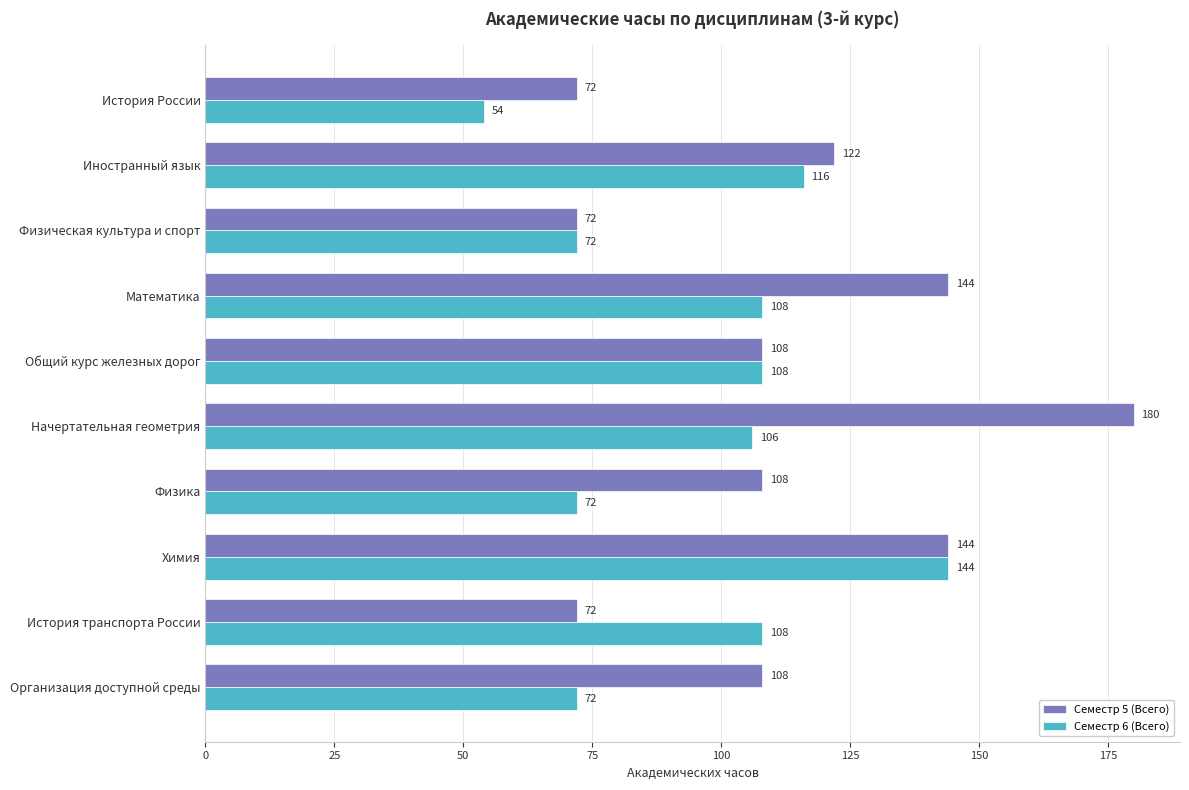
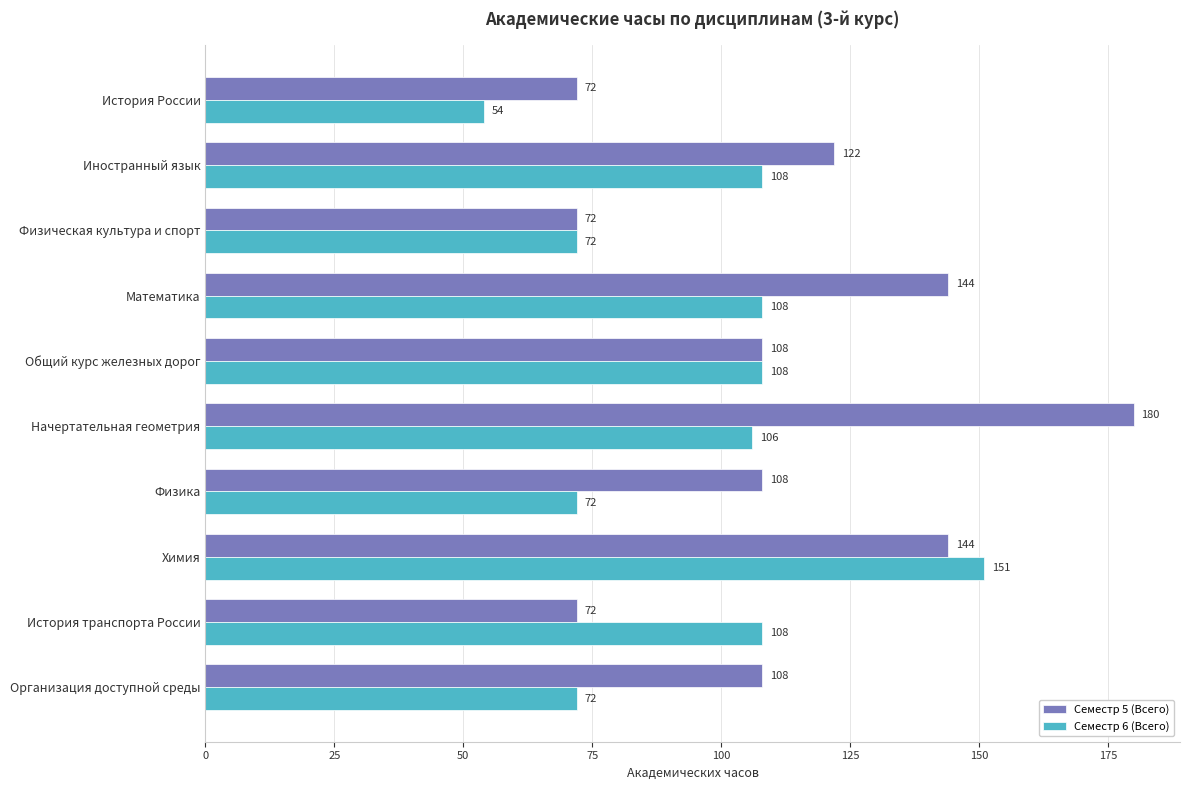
  {
    "Семестр 5 (Всего)": {
      "История России": 72,
      "Иностранный язык": 122,
      "Физическая культура и спорт": 72,
      "Математика": 144,
      "Общий курс железных дорог": 108,
      "Начертательная геометрия": 180,
      "Физика": 108,
      "Химия": 144,
      "История транспорта России": 72,
      "Организация доступной среды": 108
    },
    "Семестр 6 (Всего)": {
      "История России": 54,
-     "Иностранный язык": 116,
+     "Иностранный язык": 108,
      "Физическая культура и спорт": 72,
      "Математика": 108,
      "Общий курс железных дорог": 108,
      "Начертательная геометрия": 106,
      "Физика": 72,
-     "Химия": 144,
+     "Химия": 151,
      "История транспорта России": 108,
      "Организация доступной среды": 72
    }
  }
